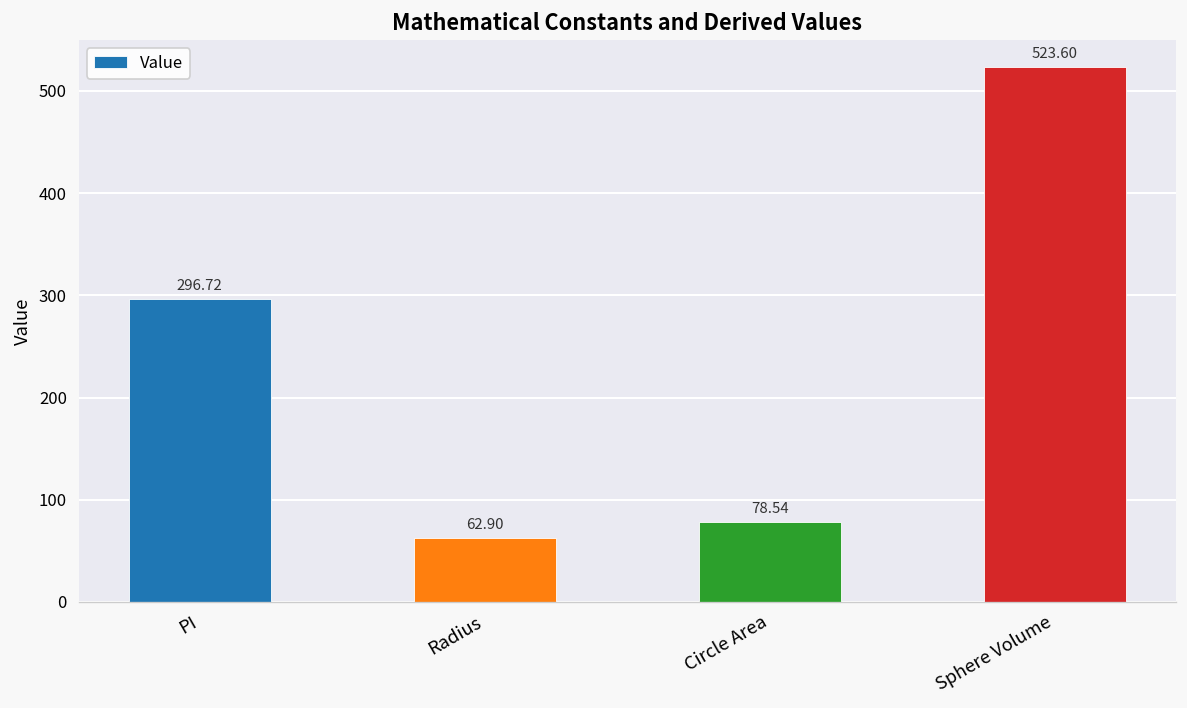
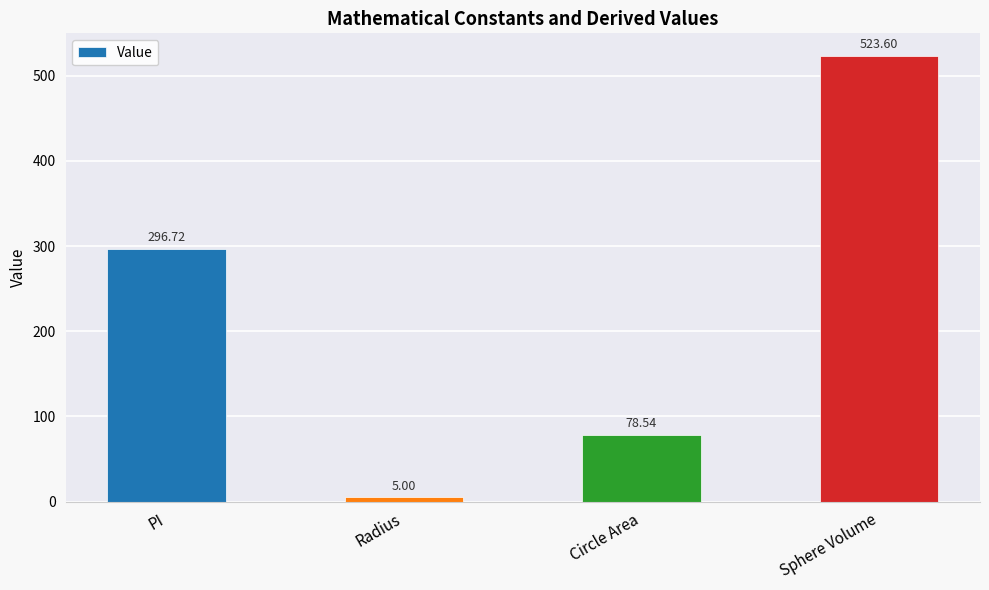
  {
    "PI": 296.72,
-   "Radius": 62.90,
+   "Radius": 5.00,
    "Circle Area": 78.54,
    "Sphere Volume": 523.60
  }
